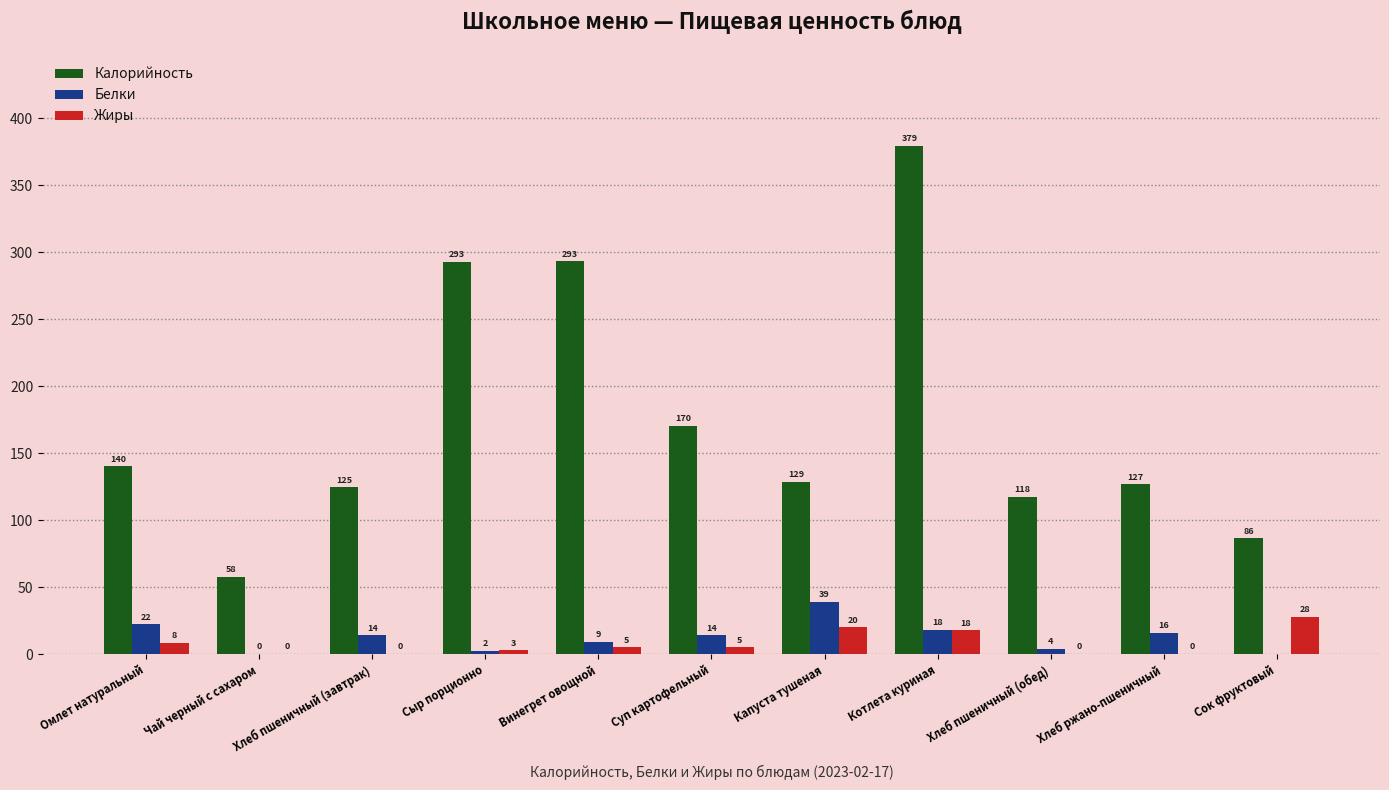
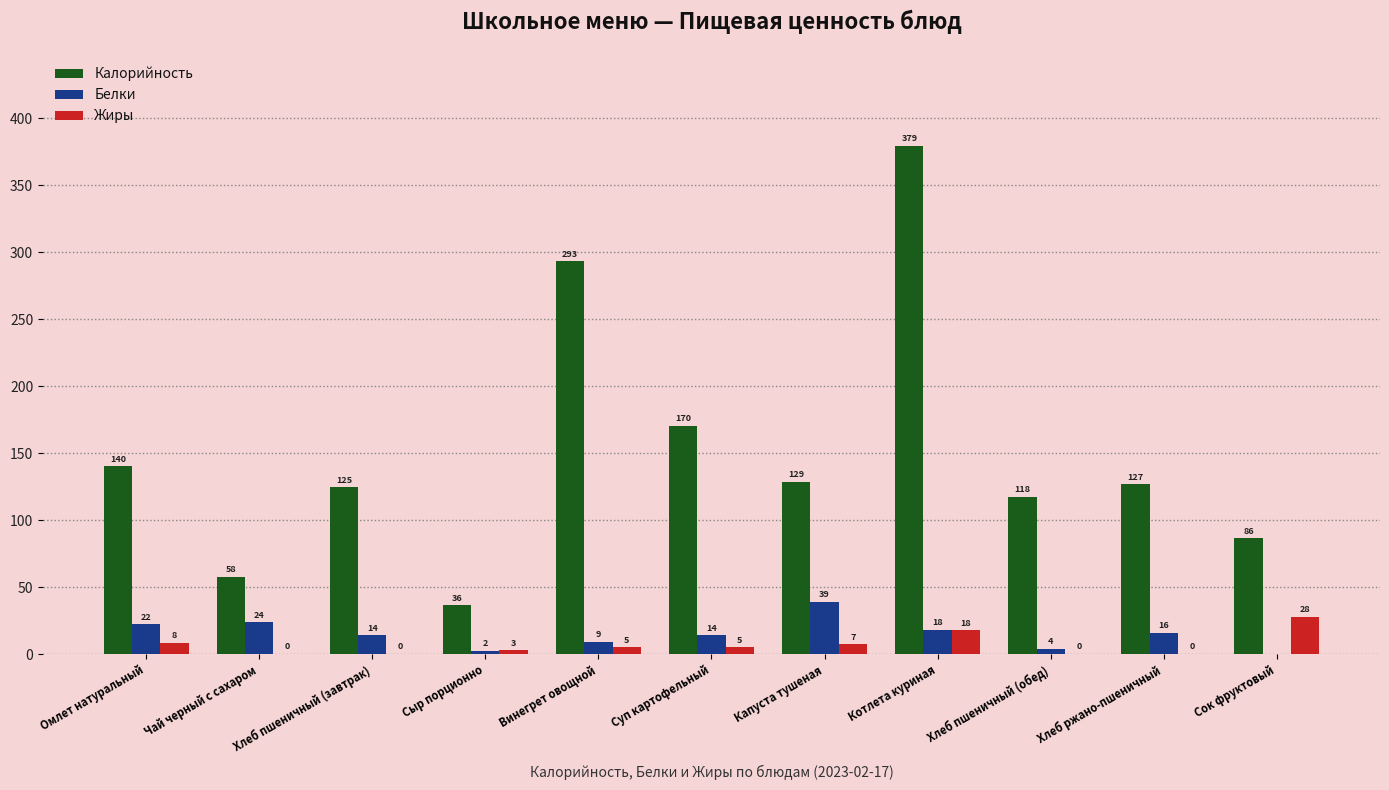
  {
    "Калорийность": {
      "Омлет натуральный": 140,
      "Чай черный с сахаром": 58,
      "Хлеб пшеничный (завтрак)": 125,
-     "Сыр порционно": 293,
+     "Сыр порционно": 36,
      "Винегрет овощной": 293,
      "Суп картофельный": 170,
      "Капуста тушеная": 129,
      "Котлета куриная": 379,
      "Хлеб пшеничный (обед)": 118,
      "Хлеб ржано-пшеничный": 127,
      "Сок фруктовый": 86
    },
    "Белки": {
      "Омлет натуральный": 22,
-     "Чай черный с сахаром": 0,
+     "Чай черный с сахаром": 24,
      "Хлеб пшеничный (завтрак)": 14,
      "Сыр порционно": 2,
      "Винегрет овощной": 9,
      "Суп картофельный": 14,
      "Капуста тушеная": 39,
      "Котлета куриная": 18,
      "Хлеб пшеничный (обед)": 4,
      "Хлеб ржано-пшеничный": 16
    },
    "Жиры": {
      "Омлет натуральный": 8,
      "Чай черный с сахаром": 0,
      "Хлеб пшеничный (завтрак)": 0,
      "Сыр порционно": 3,
      "Винегрет овощной": 5,
      "Суп картофельный": 5,
-     "Капуста тушеная": 20,
+     "Капуста тушеная": 7,
      "Котлета куриная": 18,
      "Хлеб пшеничный (обед)": 0,
      "Хлеб ржано-пшеничный": 0,
      "Сок фруктовый": 28
    }
  }
